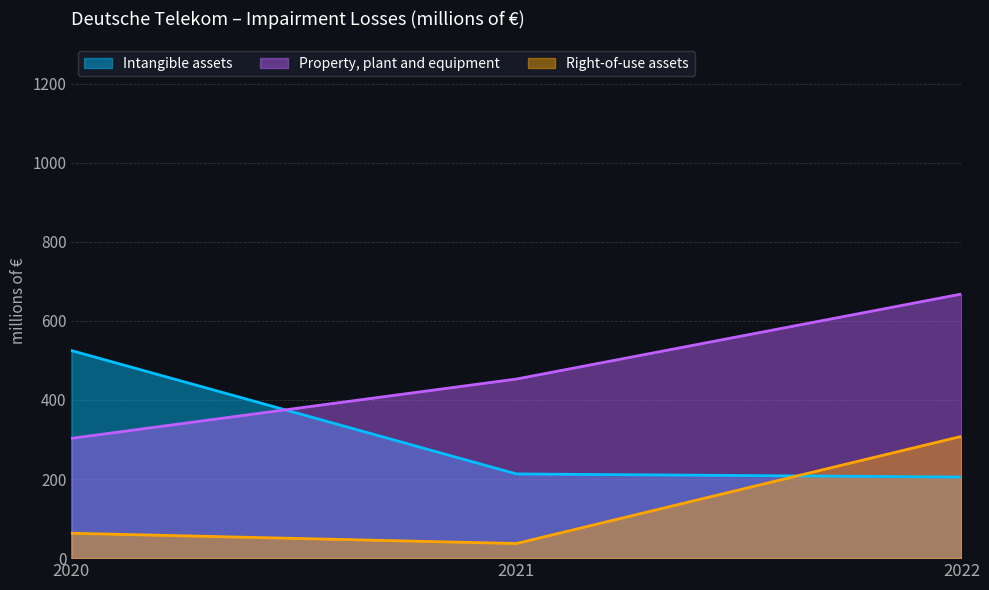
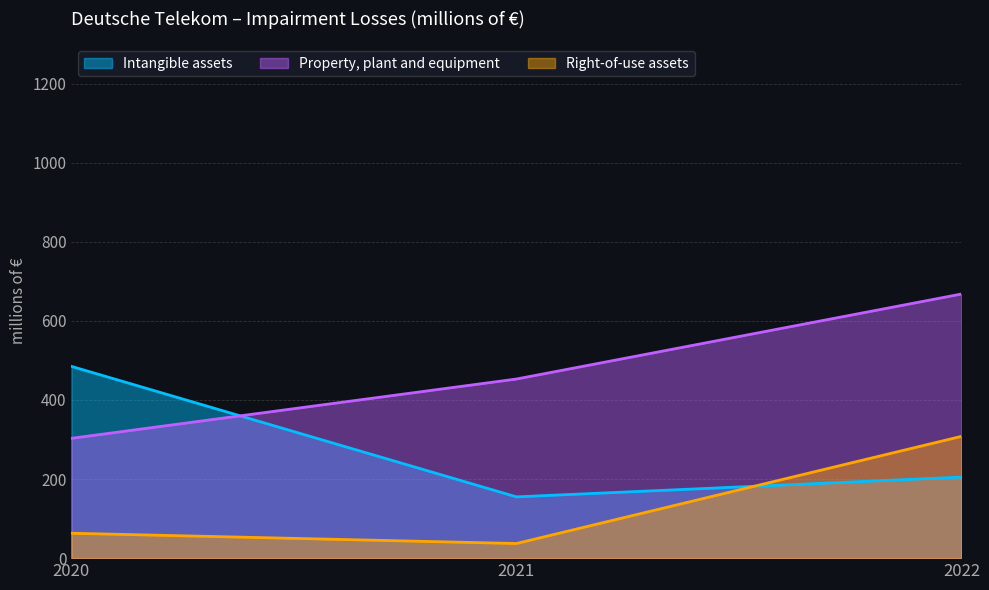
  {
    "Intangible assets": {
-     "2020": 530,
-     "2021": 210,
+     "2020": 490,
+     "2021": 160,
      "2022": 210
    },
    "Property, plant and equipment": {
      "2020": 300,
      "2021": 450,
      "2022": 670
    },
    "Right-of-use assets": {
      "2020": 60,
      "2021": 40,
      "2022": 310
    }
  }
